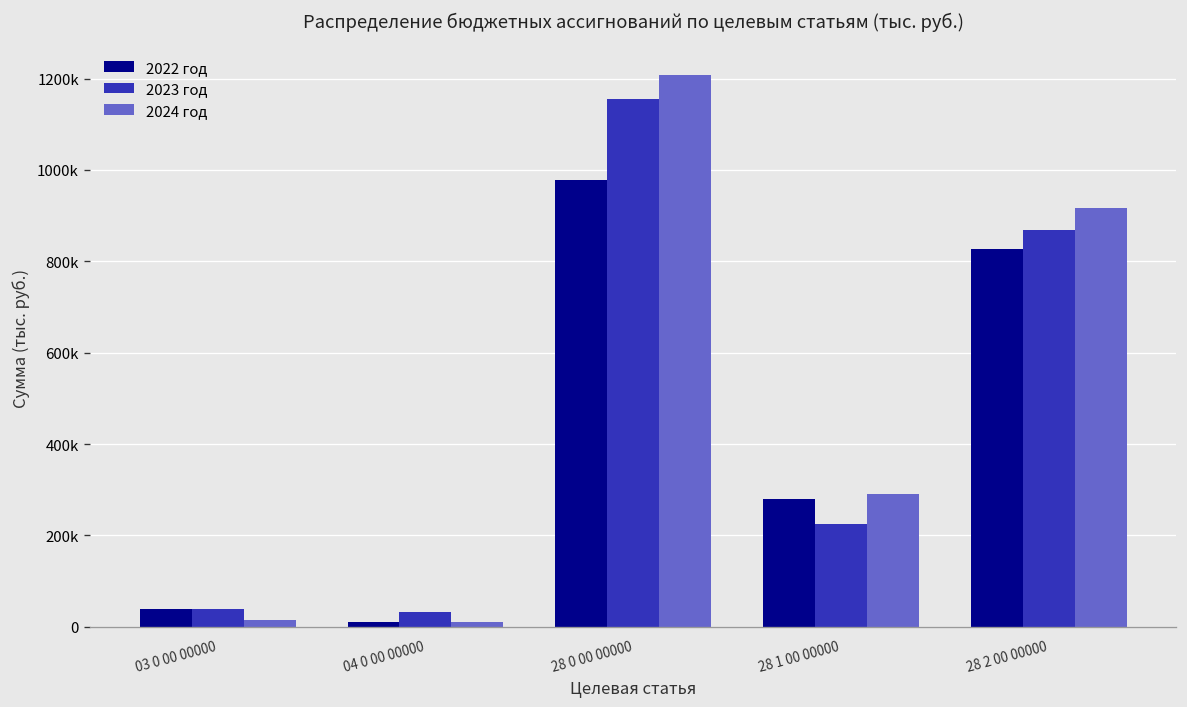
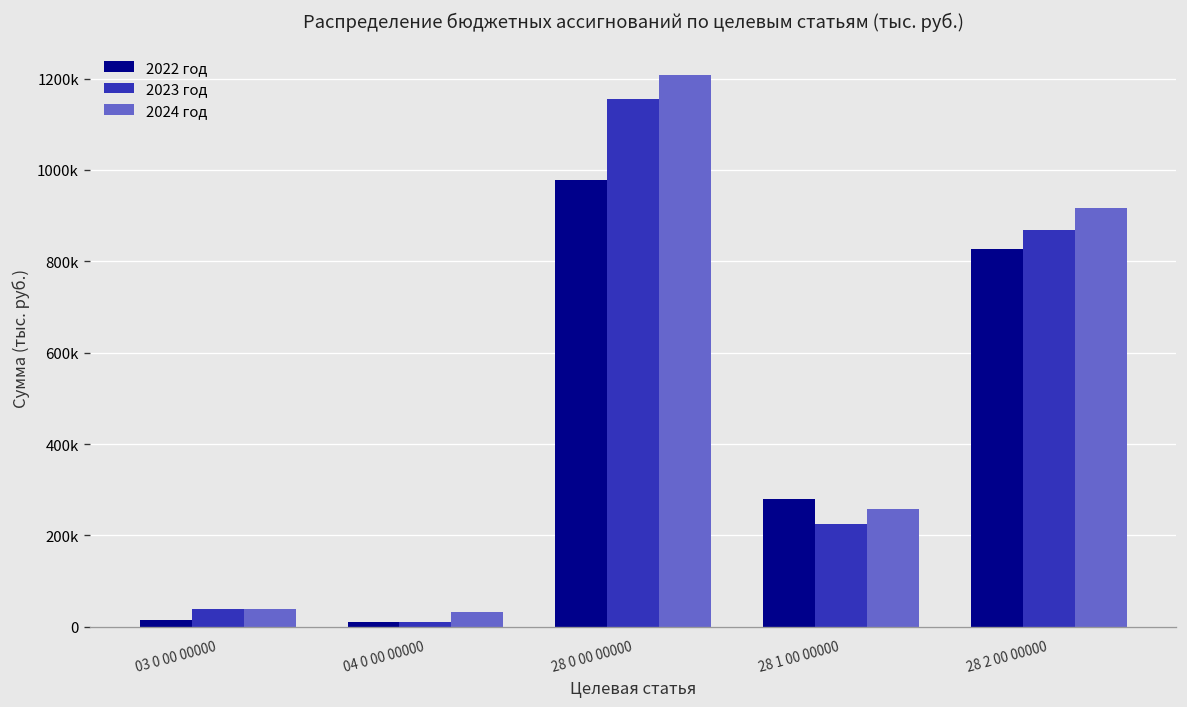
  {
    "2022 год": {
-     "03 0 00 00000": 40000,
+     "03 0 00 00000": 20000,
      "04 0 00 00000": 10000,
      "28 0 00 00000": 980000,
      "28 1 00 00000": 280000,
      "28 2 00 00000": 830000
    },
    "2023 год": {
      "03 0 00 00000": 40000,
-     "04 0 00 00000": 30000,
+     "04 0 00 00000": 10000,
      "28 0 00 00000": 1150000,
      "28 1 00 00000": 230000,
      "28 2 00 00000": 870000
    },
    "2024 год": {
-     "03 0 00 00000": 10000,
-     "04 0 00 00000": 10000,
+     "03 0 00 00000": 40000,
+     "04 0 00 00000": 30000,
      "28 0 00 00000": 1210000,
-     "28 1 00 00000": 290000,
+     "28 1 00 00000": 260000,
      "28 2 00 00000": 920000
    }
  }
